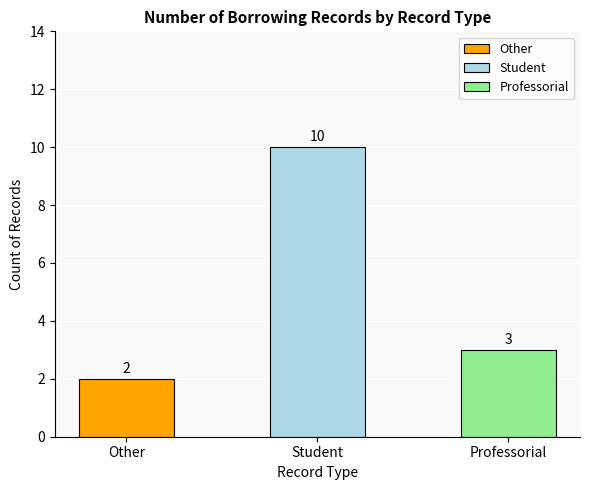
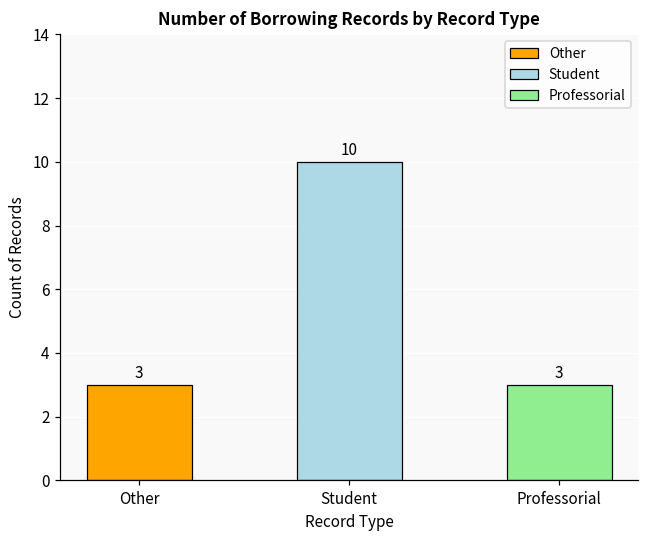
  {
-   "Other": 2,
+   "Other": 3,
    "Student": 10,
    "Professorial": 3
  }
